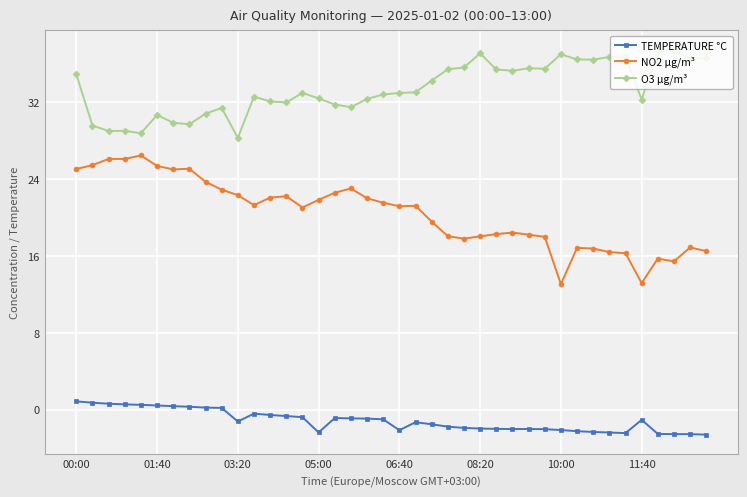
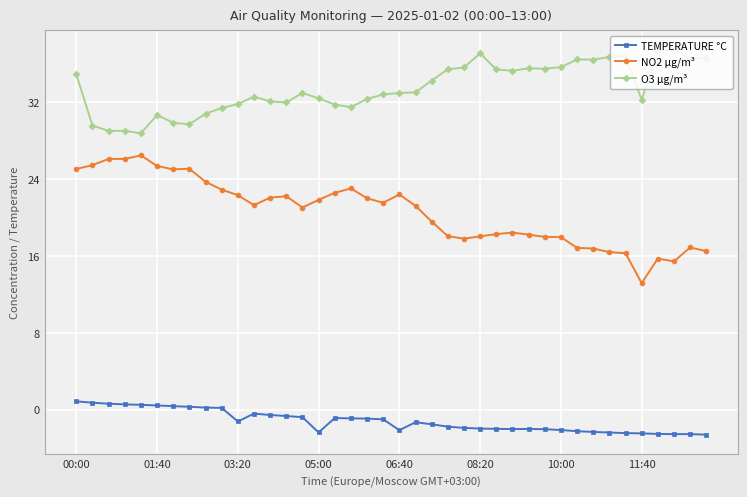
  {
    "TEMPERATURE °C": {
      "00:00": 1,
      "01:40": 0,
      "03:20": -1,
      "05:00": -2,
      "06:40": -2,
      "08:20": -2,
      "10:00": -2,
-     "11:40": -1
+     "11:40": -2
    },
    "NO2 µg/m³": {
      "00:00": 25,
      "01:40": 25,
      "03:20": 22,
      "05:00": 22,
-     "06:40": 21,
+     "06:40": 22,
      "08:20": 18,
-     "10:00": 13,
+     "10:00": 18,
      "11:40": 13
    },
    "O3 µg/m³": {
      "00:00": 35,
      "01:40": 31,
-     "03:20": 28,
+     "03:20": 32,
      "05:00": 32,
      "06:40": 33,
      "08:20": 37,
-     "10:00": 37,
+     "10:00": 36,
      "11:40": 32
    }
  }
